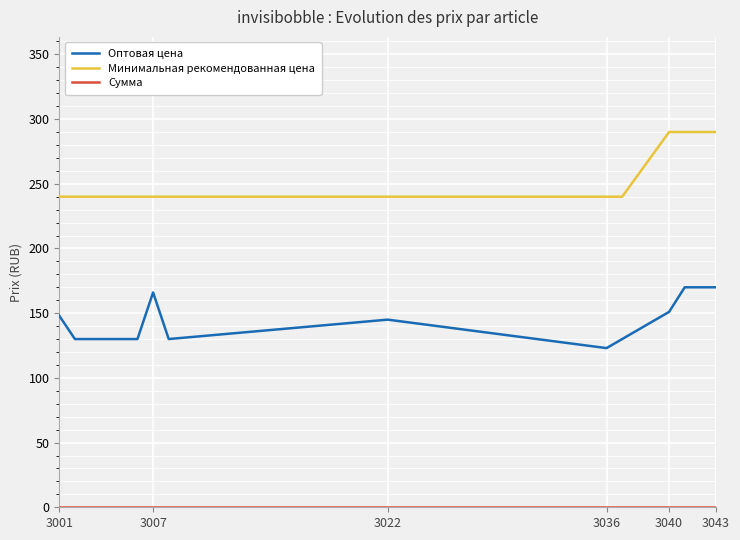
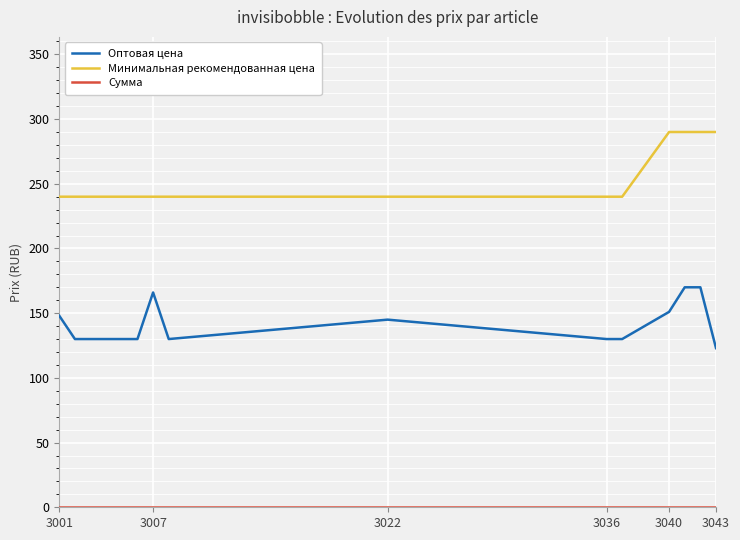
  {
    "Оптовая цена": {
      "3001": 148,
      "3007": 166,
      "3022": 145,
-     "3036": 123,
+     "3036": 130,
      "3040": 151,
-     "3043": 170
+     "3043": 123
    },
    "Минимальная рекомендованная цена": {
      "3001": 240,
      "3007": 240,
      "3022": 240,
      "3036": 240,
      "3040": 290,
      "3043": 290
    },
    "Сумма": {
      "3001": 0,
      "3007": 0,
      "3022": 0,
      "3036": 0,
      "3040": 0,
      "3043": 0
    }
  }
